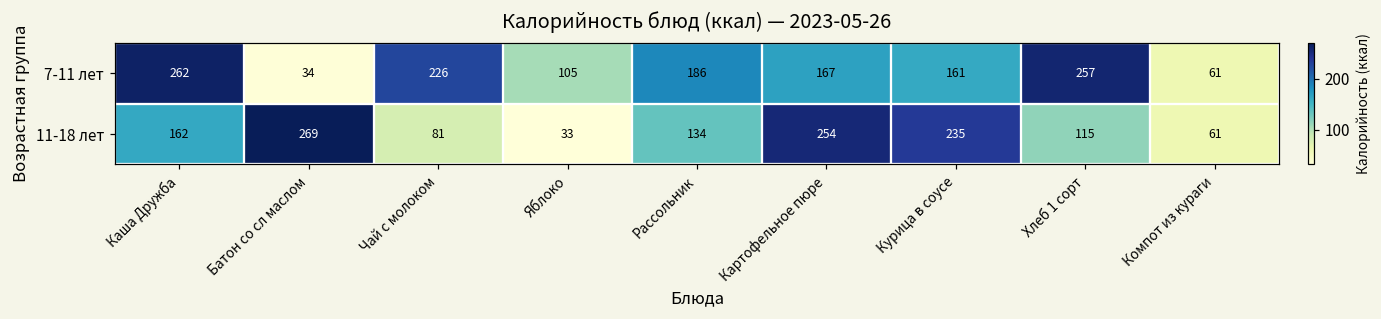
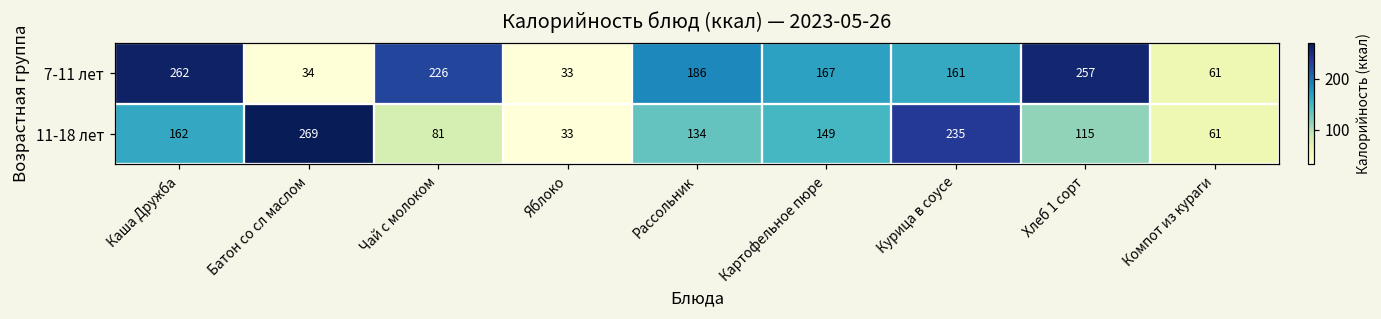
  {
    "7-11 лет": {
      "Каша Дружба": 262,
      "Батон со сл маслом": 34,
      "Чай с молоком": 226,
-     "Яблоко": 105,
+     "Яблоко": 33,
      "Рассольник": 186,
      "Картофельное пюре": 167,
      "Курица в соусе": 161,
      "Хлеб 1 сорт": 257,
      "Компот из кураги": 61
    },
    "11-18 лет": {
      "Каша Дружба": 162,
      "Батон со сл маслом": 269,
      "Чай с молоком": 81,
      "Яблоко": 33,
      "Рассольник": 134,
-     "Картофельное пюре": 254,
+     "Картофельное пюре": 149,
      "Курица в соусе": 235,
      "Хлеб 1 сорт": 115,
      "Компот из кураги": 61
    }
  }
